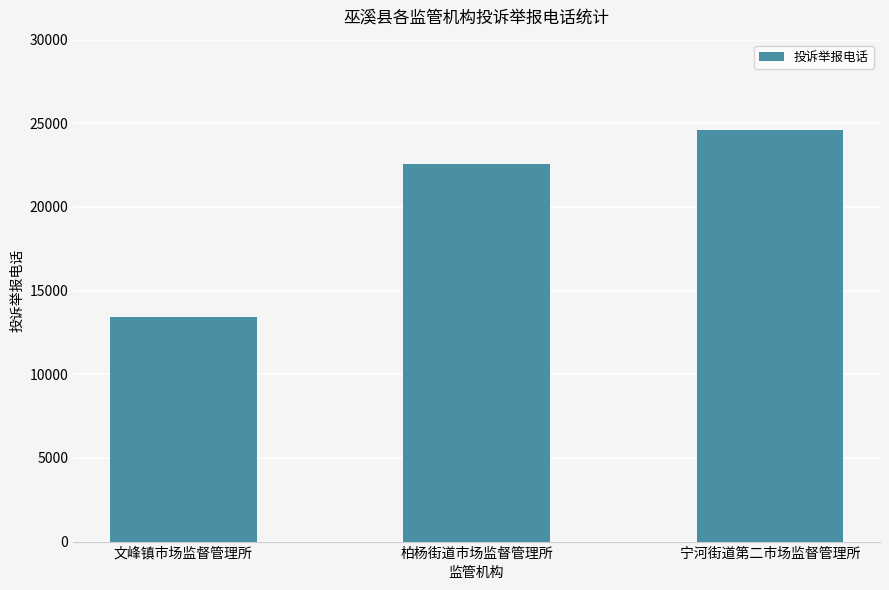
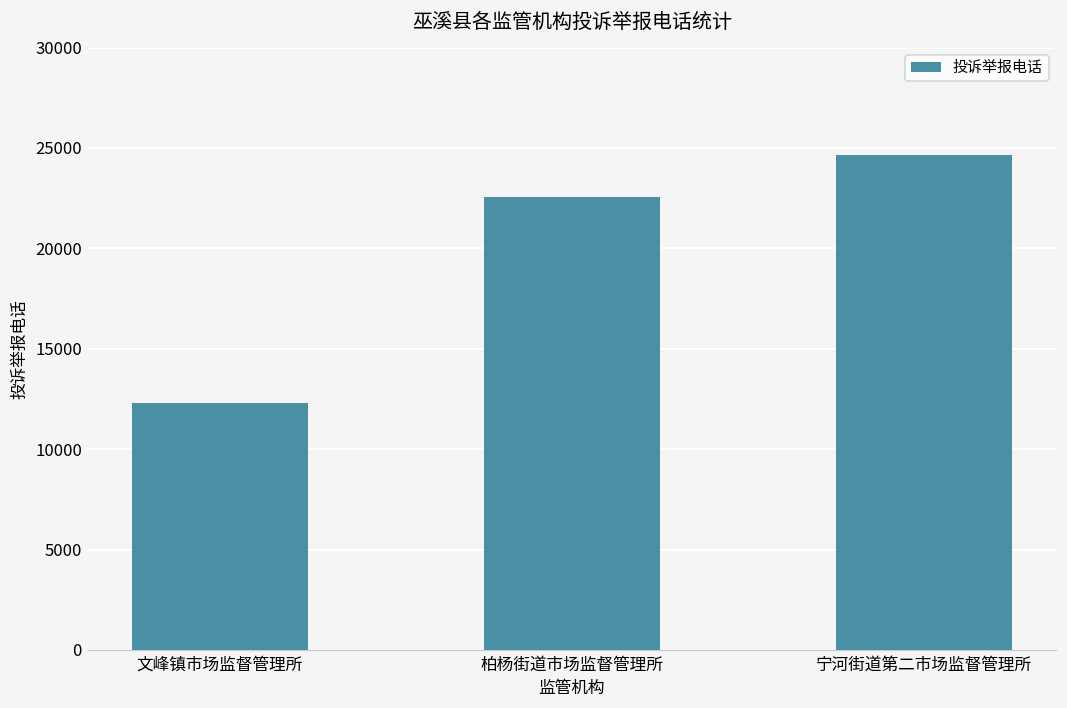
  {
-   "文峰镇市场监督管理所": 13400,
+   "文峰镇市场监督管理所": 12300,
    "柏杨街道市场监督管理所": 22600,
    "宁河街道第二市场监督管理所": 24600
  }
